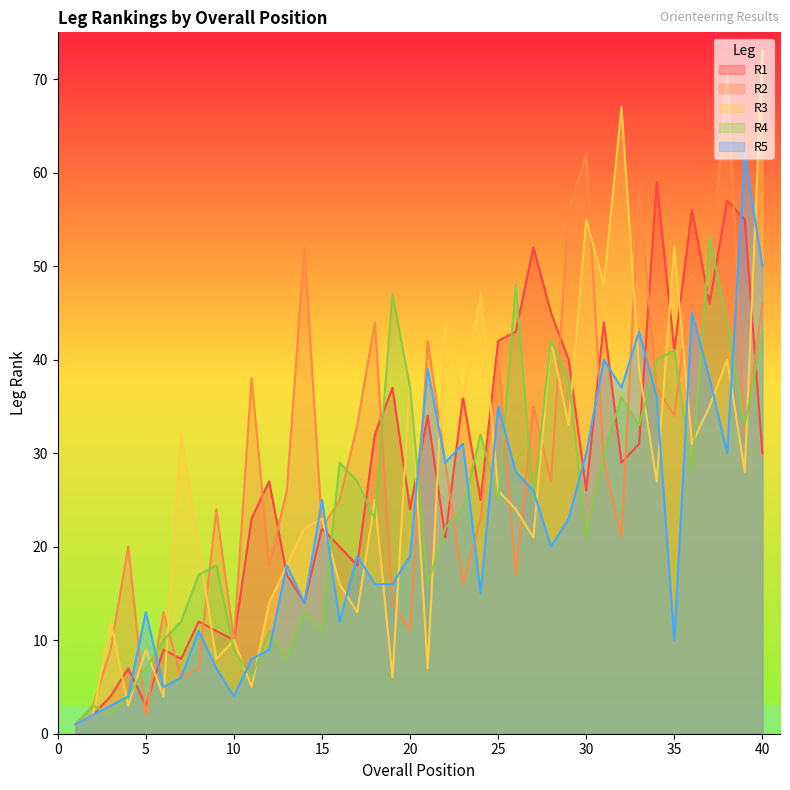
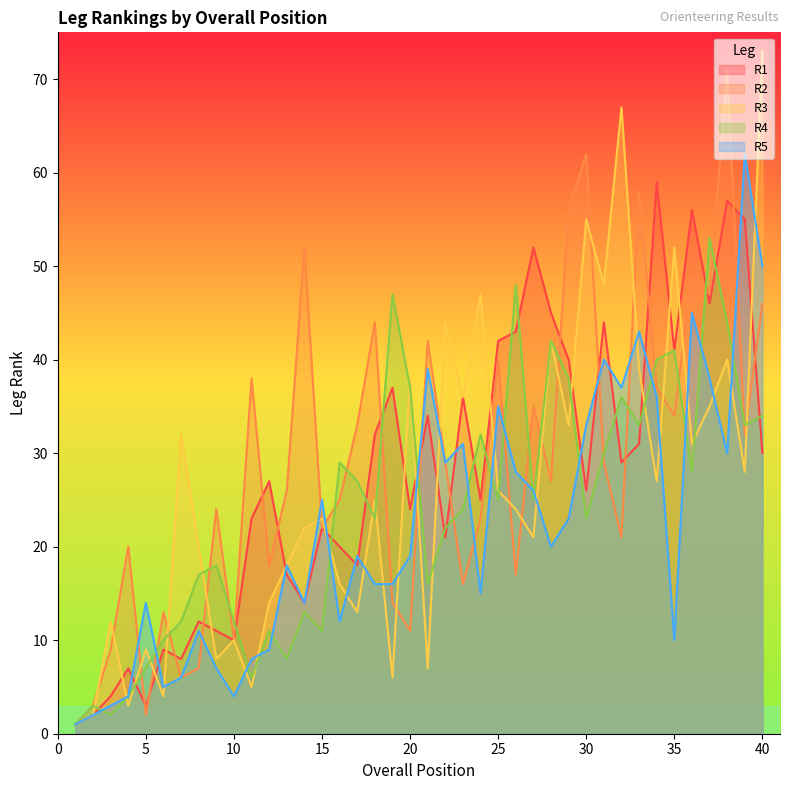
  {
    "R4": {
      "5": 7,
-     "10": 9,
+     "10": 12,
      "15": 11,
      "20": 37,
      "25": 25,
-     "30": 21,
-     "40": 43
+     "30": 23,
+     "40": 34
    },
    "R5": {
-     "5": 13,
+     "5": 14,
      "10": 4,
      "15": 25,
      "20": 19,
      "25": 35,
-     "30": 30,
+     "30": 33,
      "35": 10,
      "40": 50
    }
  }
